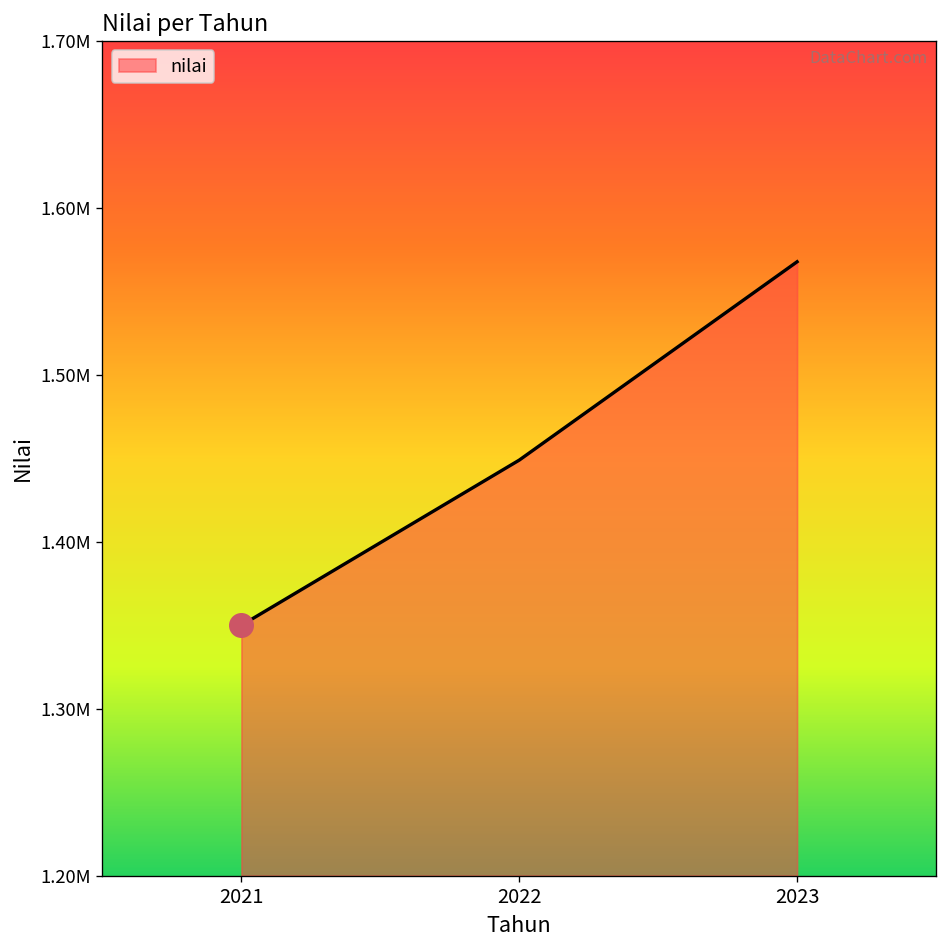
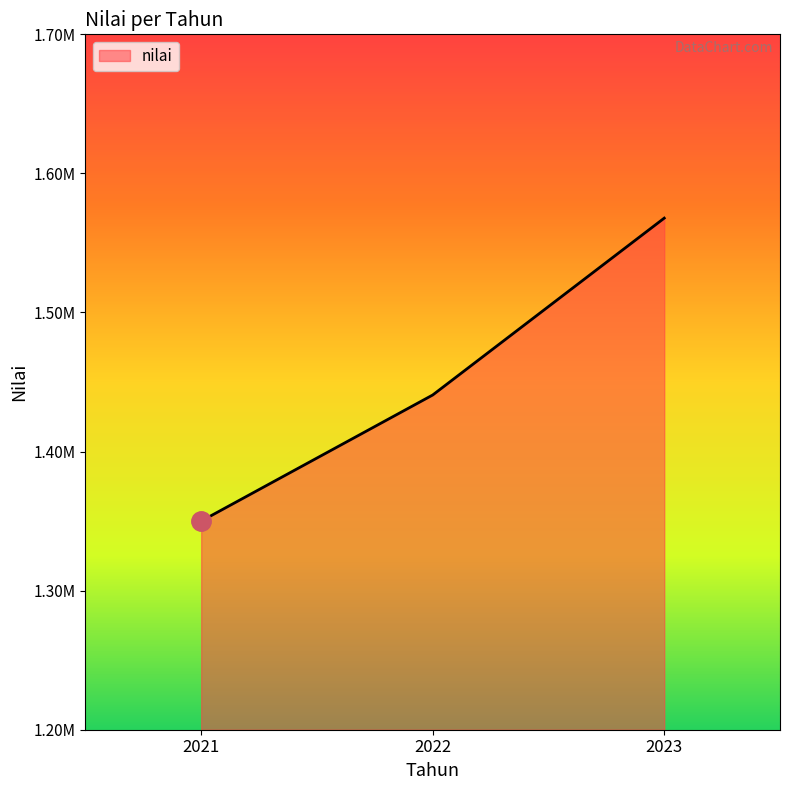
  {
    "nilai": {
-     "2022": 1449000,
+     "2022": 1441000,
      "2023": 1568000
    }
  }
